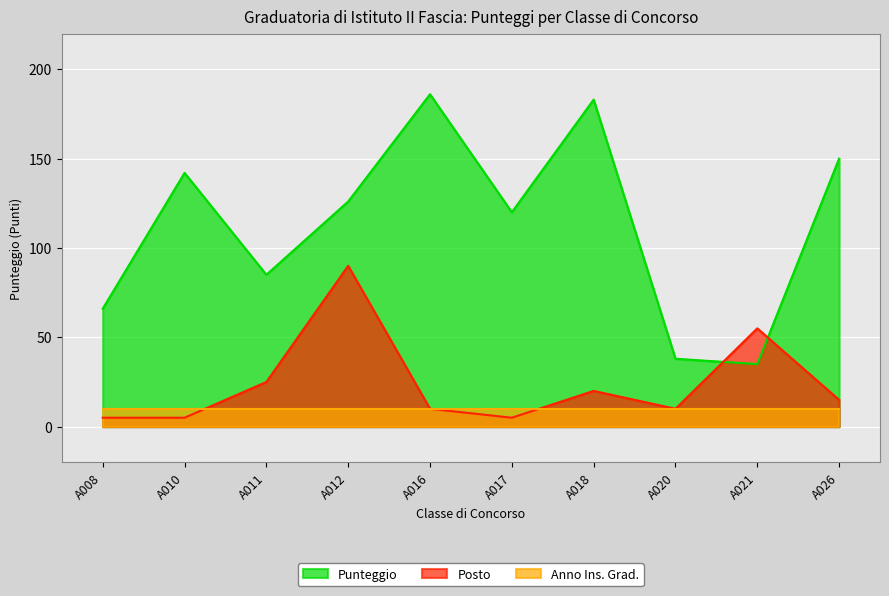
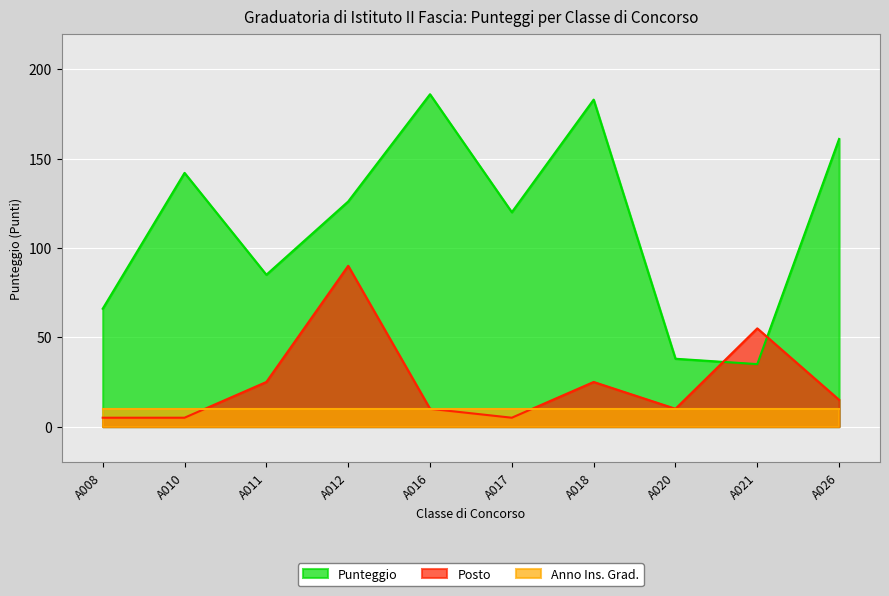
  {
    "Punteggio": {
      "A008": 66,
      "A010": 142,
      "A011": 85,
      "A012": 126,
      "A016": 186,
      "A017": 120,
      "A018": 183,
      "A020": 38,
      "A021": 35,
-     "A026": 150
+     "A026": 161
    },
    "Posto": {
      "A008": 5,
      "A010": 5,
      "A011": 25,
      "A012": 90,
      "A017": 5,
-     "A018": 20,
+     "A018": 25,
      "A021": 55,
      "A026": 15
    },
    "Anno Ins. Grad.": {
      "A008": 10,
      "A010": 10,
      "A011": 10,
      "A012": 10,
      "A017": 10,
      "A018": 10,
      "A021": 10,
      "A026": 10
    }
  }
